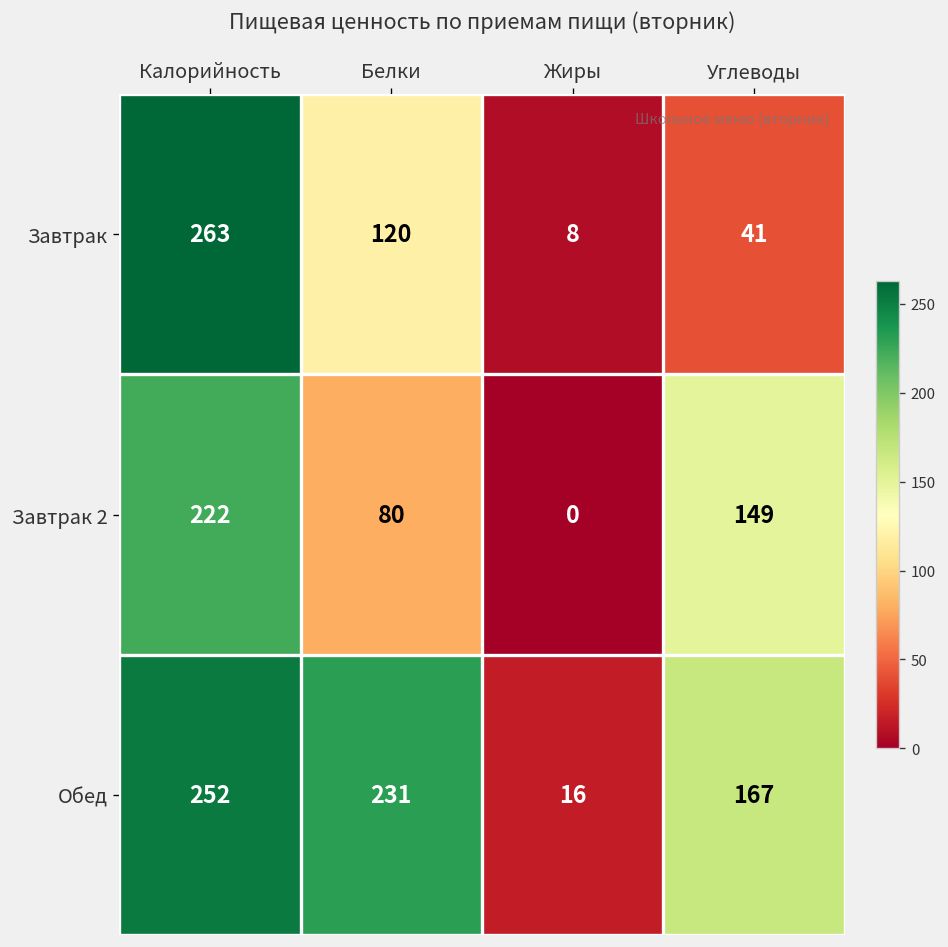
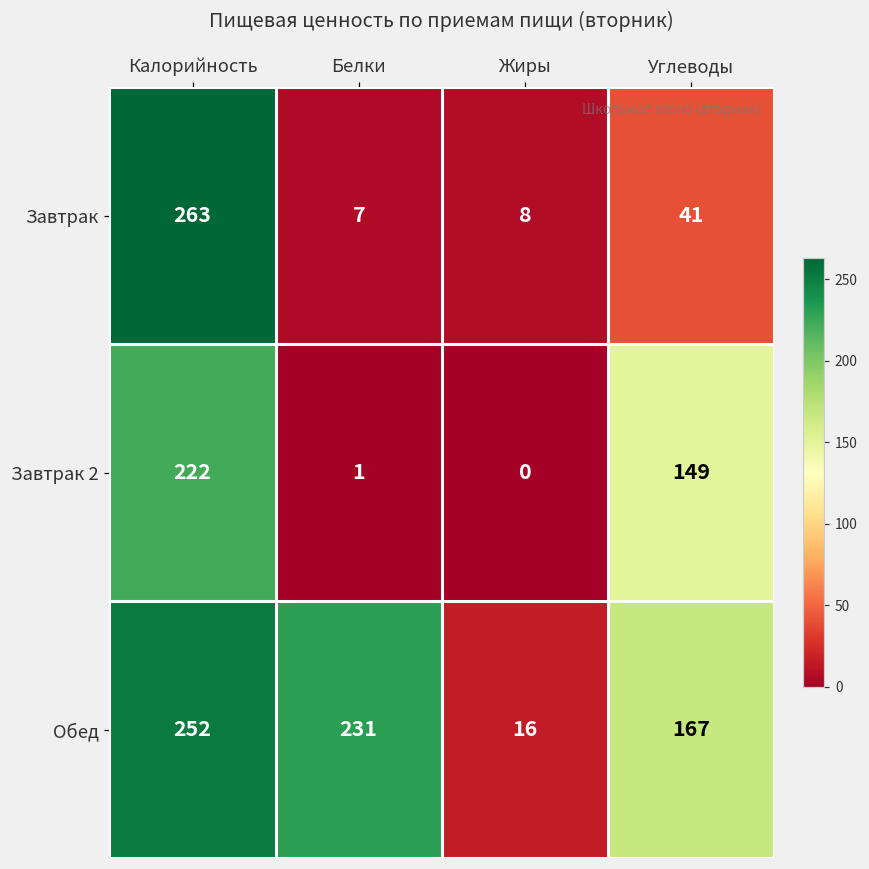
  {
    "Завтрак": {
      "Калорийность": 263,
-     "Белки": 120,
+     "Белки": 7,
      "Жиры": 8
    },
    "Завтрак 2": {
      "Калорийность": 222,
-     "Белки": 80,
+     "Белки": 1,
      "Жиры": 0,
      "Углеводы": 149
    },
    "Обед": {
      "Калорийность": 252,
      "Белки": 231,
      "Жиры": 16,
      "Углеводы": 167
    }
  }
